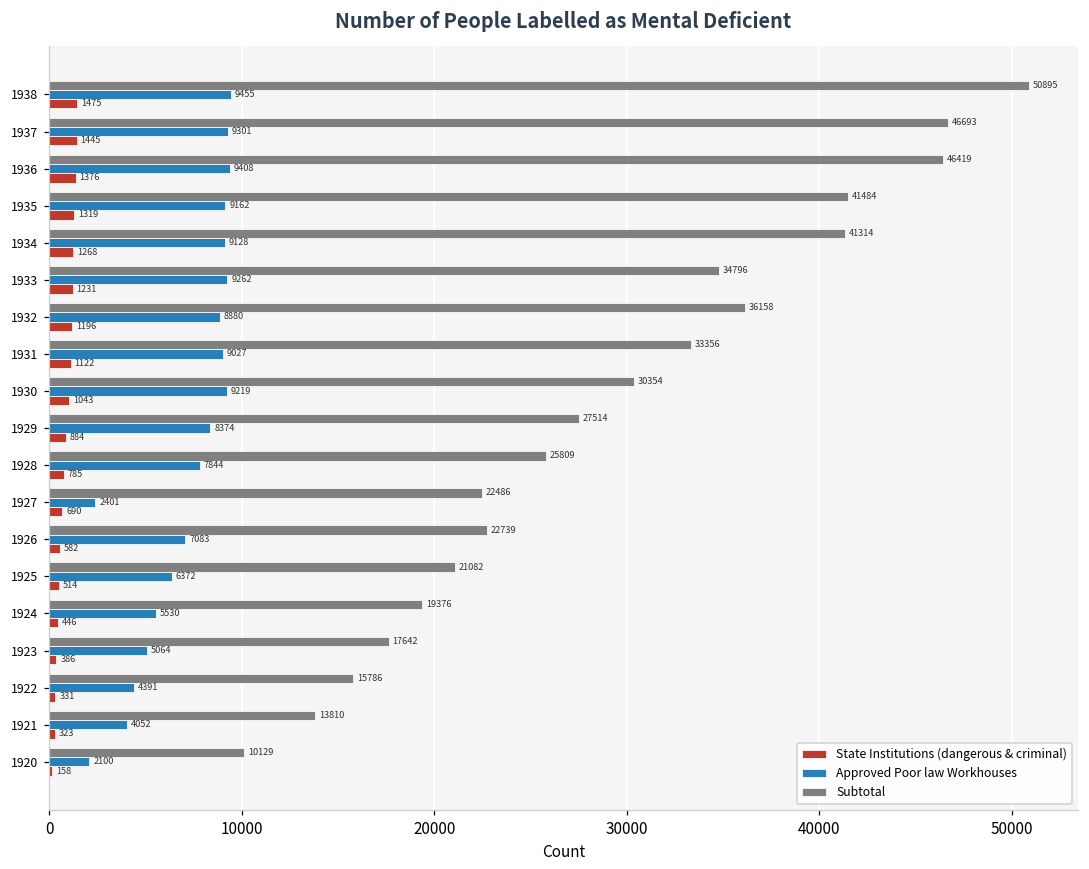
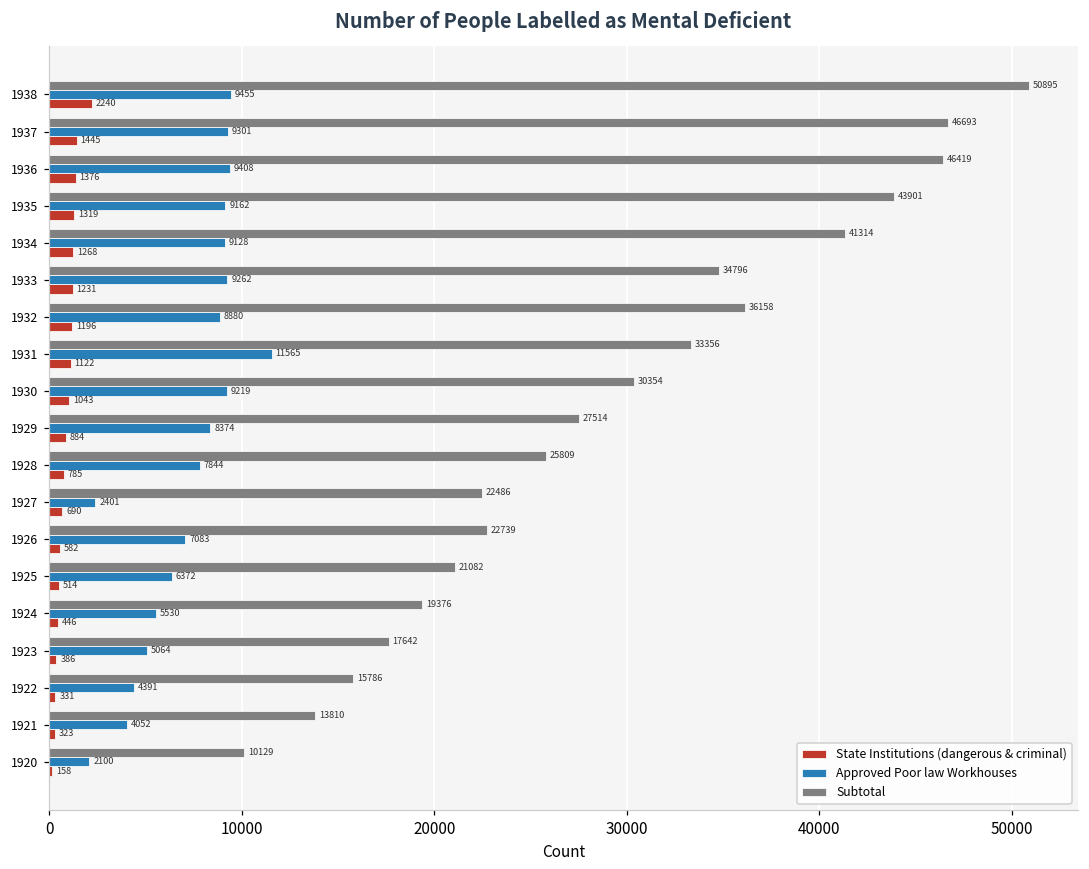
  {
    "State Institutions (dangerous & criminal)": {
-     "1938": 1475,
+     "1938": 2240,
      "1937": 1445,
      "1936": 1376,
      "1935": 1319,
      "1934": 1268,
      "1933": 1231,
      "1932": 1196,
      "1931": 1122,
      "1930": 1043,
      "1929": 884,
      "1928": 785,
      "1927": 690,
      "1926": 582,
      "1925": 514,
      "1924": 446,
      "1923": 386,
      "1922": 331,
      "1921": 323,
      "1920": 158
    },
    "Approved Poor law Workhouses": {
      "1938": 9455,
      "1937": 9301,
      "1936": 9408,
      "1935": 9162,
      "1934": 9128,
      "1933": 9262,
      "1932": 8880,
-     "1931": 9027,
+     "1931": 11565,
      "1930": 9219,
      "1929": 8374,
      "1928": 7844,
      "1927": 2401,
      "1926": 7083,
      "1925": 6372,
      "1924": 5530,
      "1923": 5064,
      "1922": 4391,
      "1921": 4052,
      "1920": 2100
    },
    "Subtotal": {
      "1938": 50895,
      "1937": 46693,
      "1936": 46419,
-     "1935": 41484,
+     "1935": 43901,
      "1934": 41314,
      "1933": 34796,
      "1932": 36158,
      "1931": 33356,
      "1930": 30354,
      "1929": 27514,
      "1928": 25809,
      "1927": 22486,
      "1926": 22739,
      "1925": 21082,
      "1924": 19376,
      "1923": 17642,
      "1922": 15786,
      "1921": 13810,
      "1920": 10129
    }
  }
